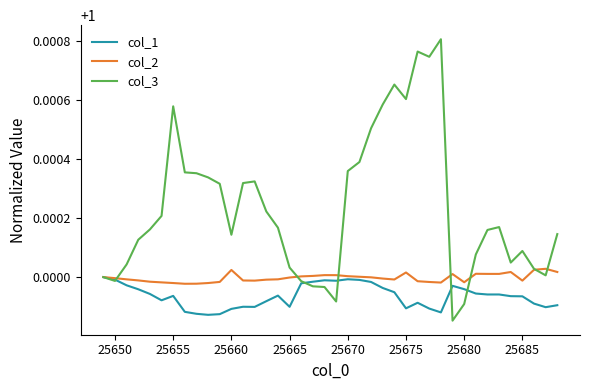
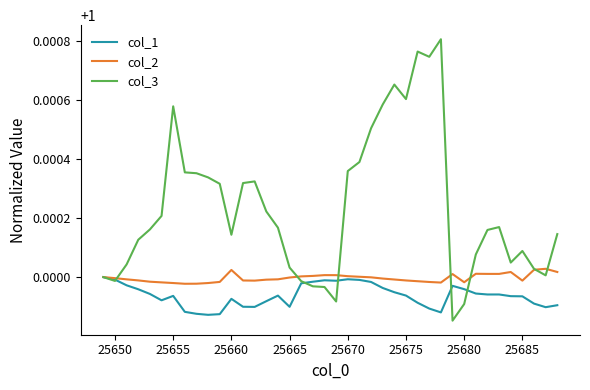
  {
    "col_1": {
      "25655": 0.99994,
-     "25660": 0.99989,
+     "25660": 0.99993,
      "25665": 0.99990,
      "25670": 0.99999,
-     "25675": 0.99989,
+     "25675": 0.99994,
      "25680": 0.99996,
      "25685": 0.99993
    },
    "col_2": {
      "25655": 0.99998,
      "25660": 1.00002,
      "25665": 1.00000,
      "25670": 1.00000,
-     "25675": 1.00002,
+     "25675": 0.99999,
      "25680": 0.99998,
      "25685": 0.99999
    },
    "col_3": {
      "25655": 1.00058,
      "25660": 1.00014,
      "25665": 1.00003,
      "25670": 1.00036,
      "25675": 1.00060,
      "25680": 0.99991,
      "25685": 1.00009
    }
  }
